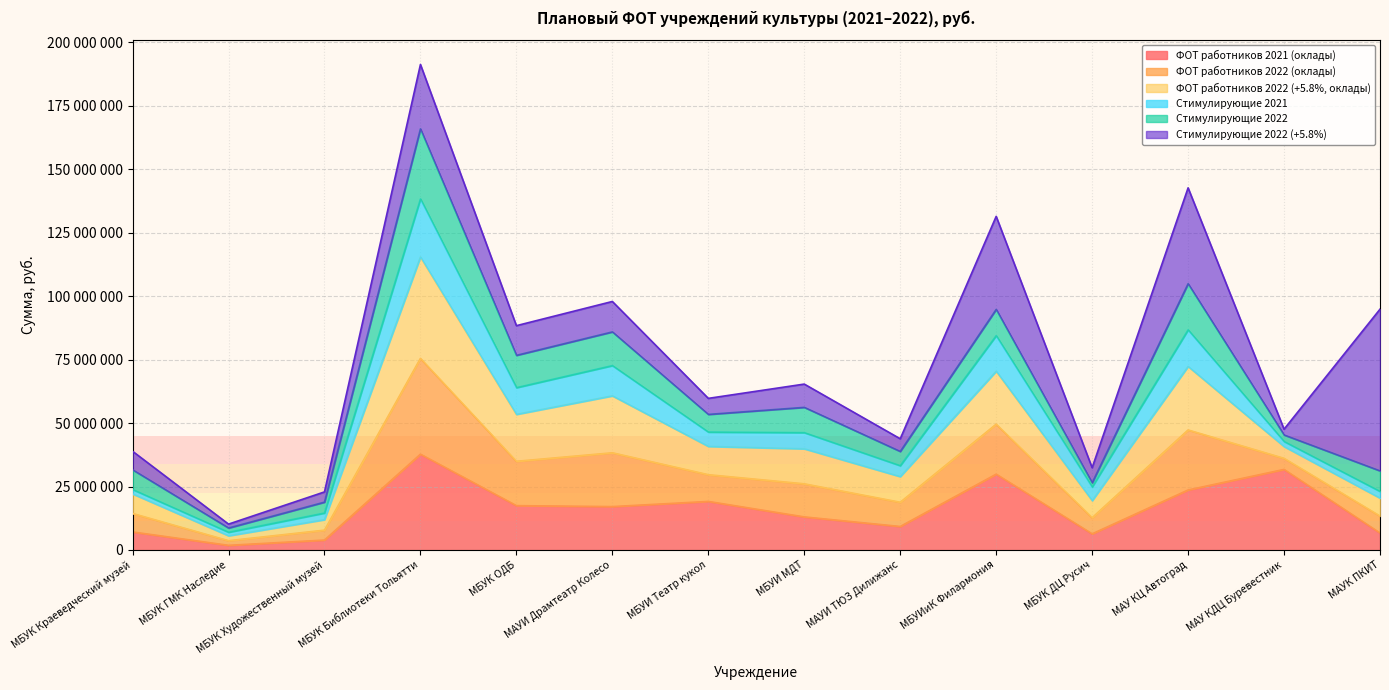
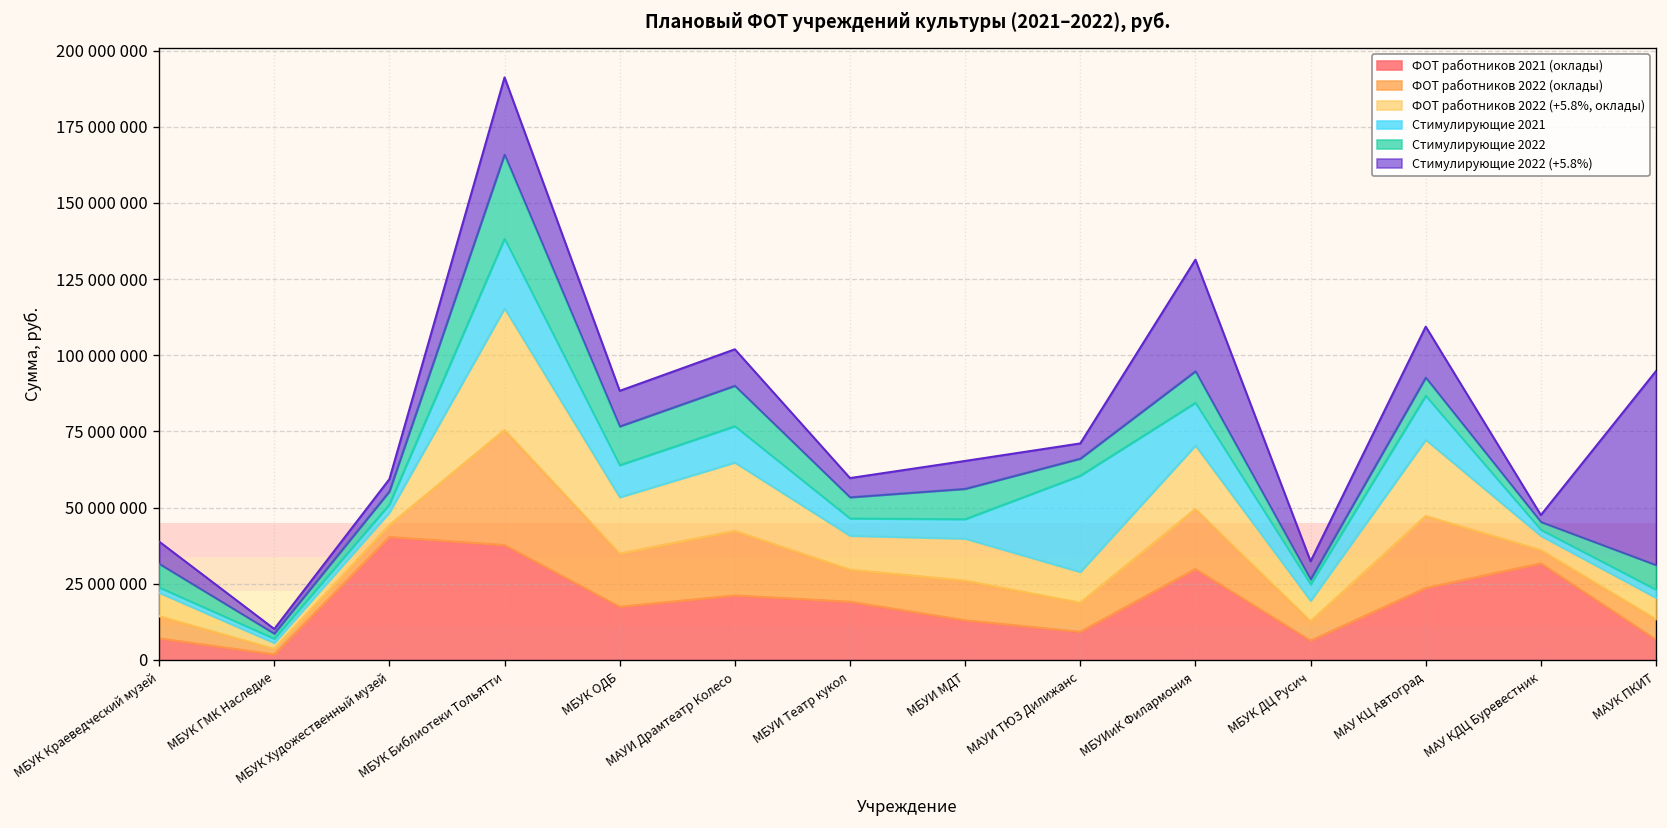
  {
    "ФОТ работников 2021 (оклады)": {
      "МБУК Краеведческий музей": 7000000,
      "МБУК ГМК Наследие": 2000000,
-     "МБУК Художественный музей": 4000000,
+     "МБУК Художественный музей": 40000000,
      "МБУК Библиотеки Тольятти": 38000000,
      "МБУК ОДБ": 17000000,
-     "МАУИ Драмтеатр Колесо": 17000000,
+     "МАУИ Драмтеатр Колесо": 21000000,
      "МБУИ Театр кукол": 19000000,
      "МБУИ МДТ": 13000000,
      "МАУИ ТЮЗ Дилижанс": 9000000,
      "МБУИиК Филармония": 30000000,
      "МБУК ДЦ Русич": 6000000,
      "МАУ КЦ Автоград": 24000000,
      "МАУ КДЦ Буревестник": 32000000,
      "МАУК ПКИТ": 7000000
    },
    "Стимулирующие 2021": {
      "МБУК Краеведческий музей": 2000000,
      "МБУК ГМК Наследие": 1000000,
      "МБУК Художественный музей": 3000000,
      "МБУК Библиотеки Тольятти": 23000000,
      "МБУК ОДБ": 11000000,
      "МАУИ Драмтеатр Колесо": 12000000,
      "МБУИ Театр кукол": 6000000,
      "МБУИ МДТ": 6000000,
-     "МАУИ ТЮЗ Дилижанс": 4000000,
+     "МАУИ ТЮЗ Дилижанс": 32000000,
      "МБУИиК Филармония": 14000000,
      "МБУК ДЦ Русич": 5000000,
      "МАУ КЦ Автоград": 14000000,
      "МАУ КДЦ Буревестник": 2000000,
      "МАУК ПКИТ": 3000000
    },
    "Стимулирующие 2022": {
      "МБУК Краеведческий музей": 8000000,
      "МБУК ГМК Наследие": 2000000,
      "МБУК Художественный музей": 4000000,
      "МБУК Библиотеки Тольятти": 28000000,
      "МБУК ОДБ": 13000000,
      "МАУИ Драмтеатр Колесо": 13000000,
      "МБУИ Театр кукол": 7000000,
      "МБУИ МДТ": 10000000,
      "МАУИ ТЮЗ Дилижанс": 6000000,
      "МБУИиК Филармония": 10000000,
      "МБУК ДЦ Русич": 2000000,
-     "МАУ КЦ Автоград": 18000000,
+     "МАУ КЦ Автоград": 6000000,
      "МАУ КДЦ Буревестник": 3000000,
      "МАУК ПКИТ": 8000000
    },
    "Стимулирующие 2022 (+5.8%)": {
      "МБУК Краеведческий музей": 7000000,
      "МБУК ГМК Наследие": 2000000,
      "МБУК Художественный музей": 4000000,
      "МБУК Библиотеки Тольятти": 25000000,
      "МБУК ОДБ": 12000000,
      "МАУИ Драмтеатр Колесо": 12000000,
      "МБУИ Театр кукол": 6000000,
      "МБУИ МДТ": 9000000,
      "МАУИ ТЮЗ Дилижанс": 5000000,
      "МБУИиК Филармония": 37000000,
      "МБУК ДЦ Русич": 6000000,
-     "МАУ КЦ Автоград": 38000000,
+     "МАУ КЦ Автоград": 17000000,
      "МАУ КДЦ Буревестник": 2000000,
      "МАУК ПКИТ": 64000000
    }
  }
